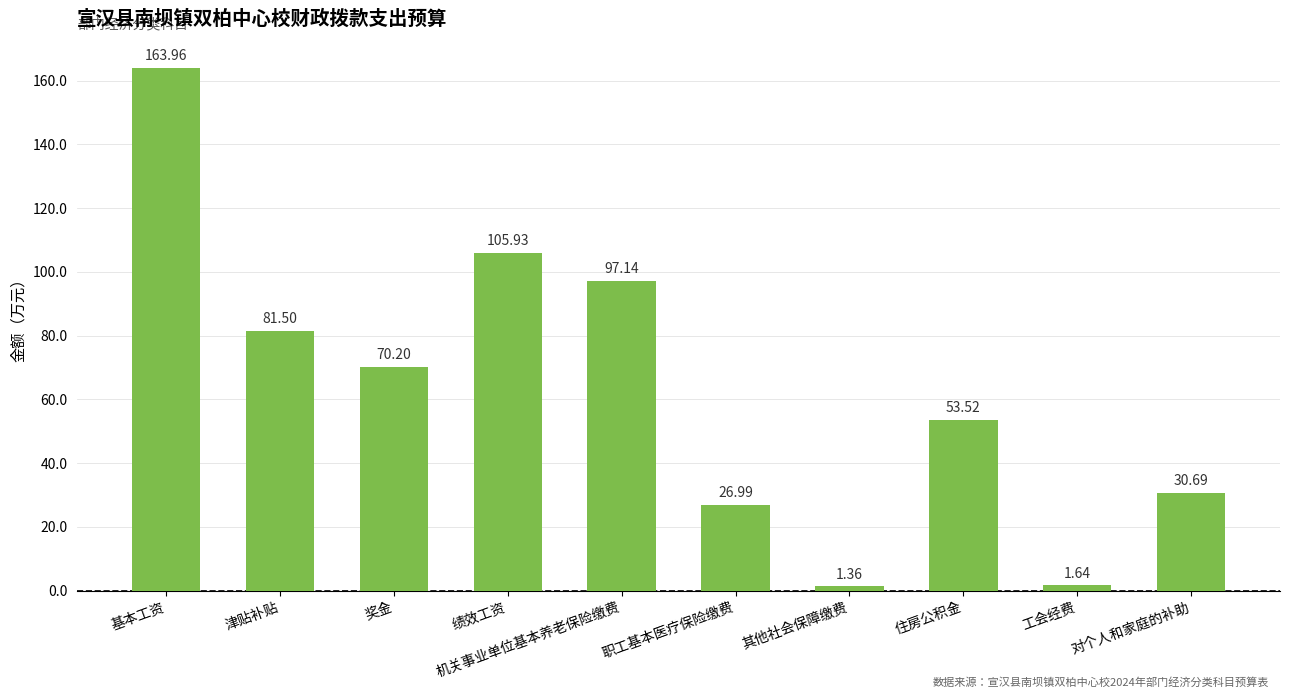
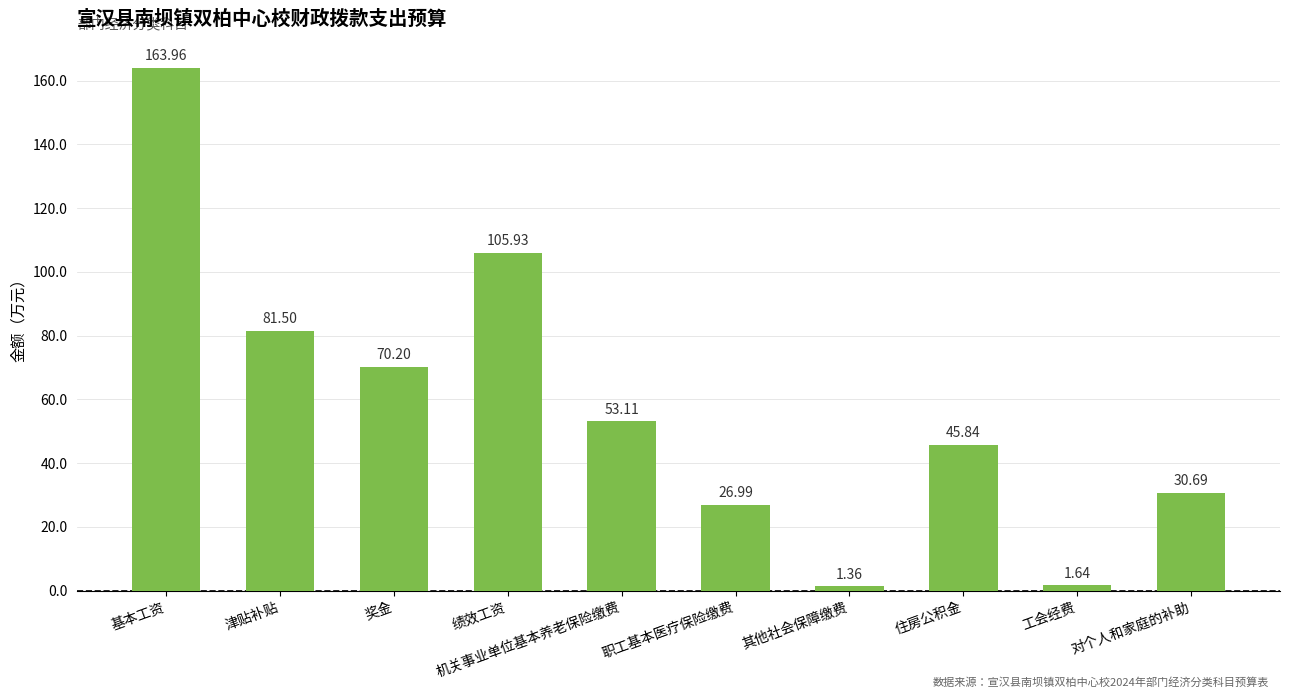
  {
    "基本工资": 163.96,
    "津贴补贴": 81.50,
    "奖金": 70.20,
    "绩效工资": 105.93,
-   "机关事业单位基本养老保险缴费": 97.14,
+   "机关事业单位基本养老保险缴费": 53.11,
    "职工基本医疗保险缴费": 26.99,
    "其他社会保障缴费": 1.36,
-   "住房公积金": 53.52,
+   "住房公积金": 45.84,
    "工会经费": 1.64,
    "对个人和家庭的补助": 30.69
  }
